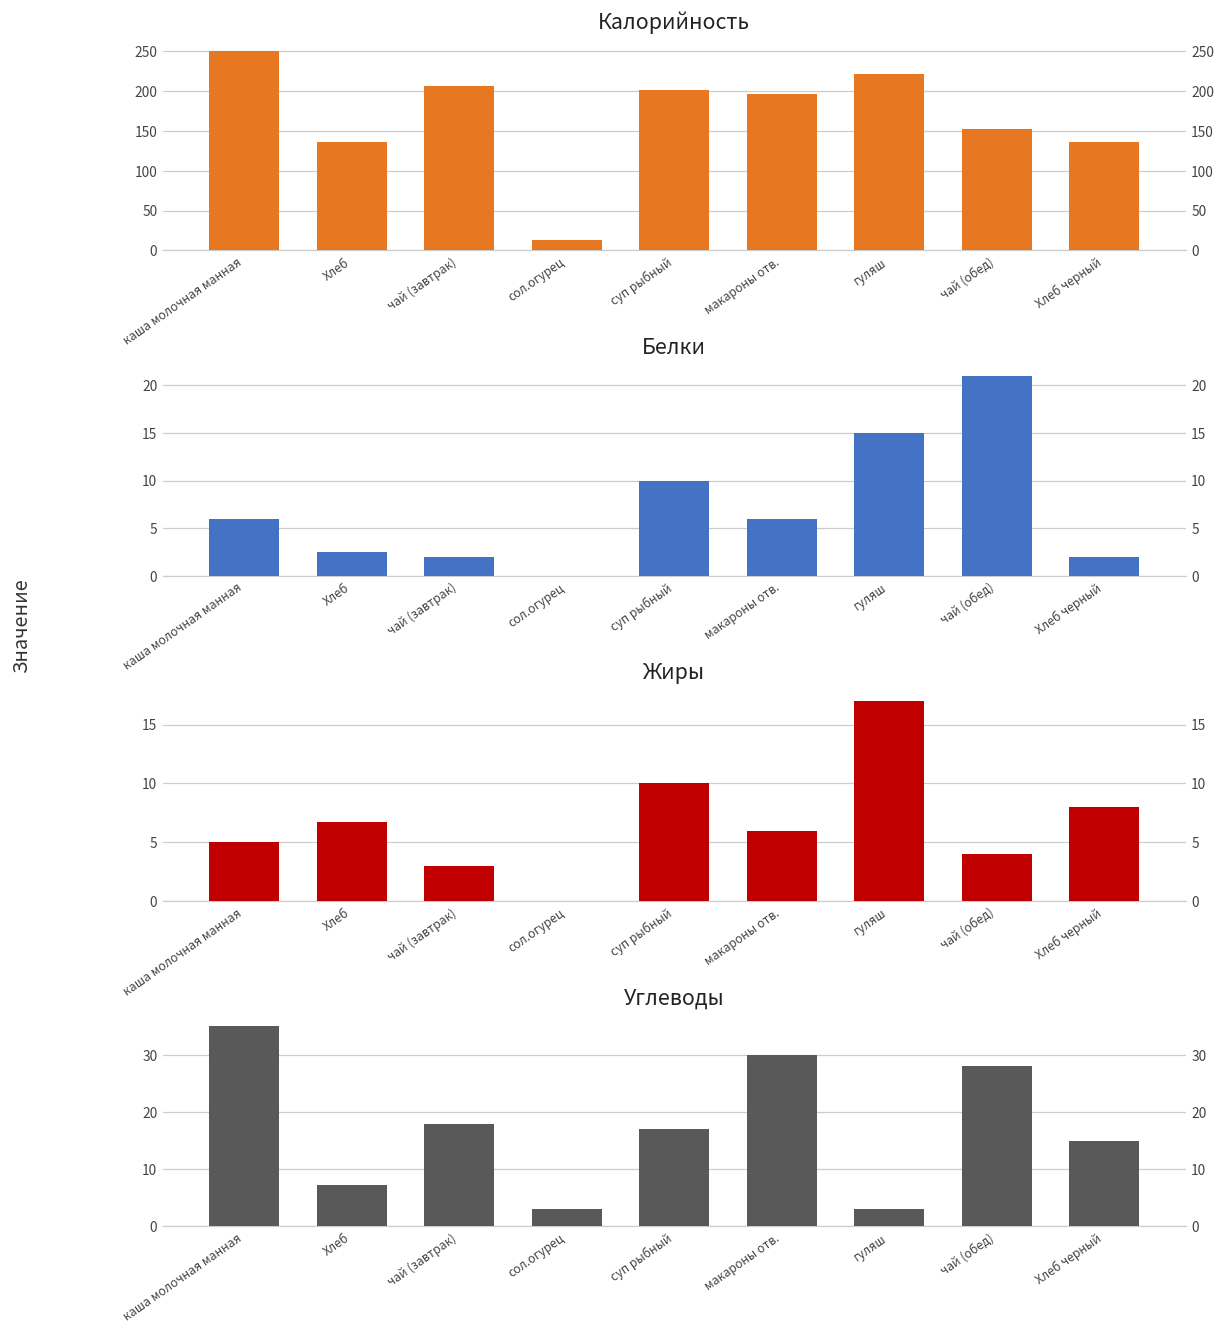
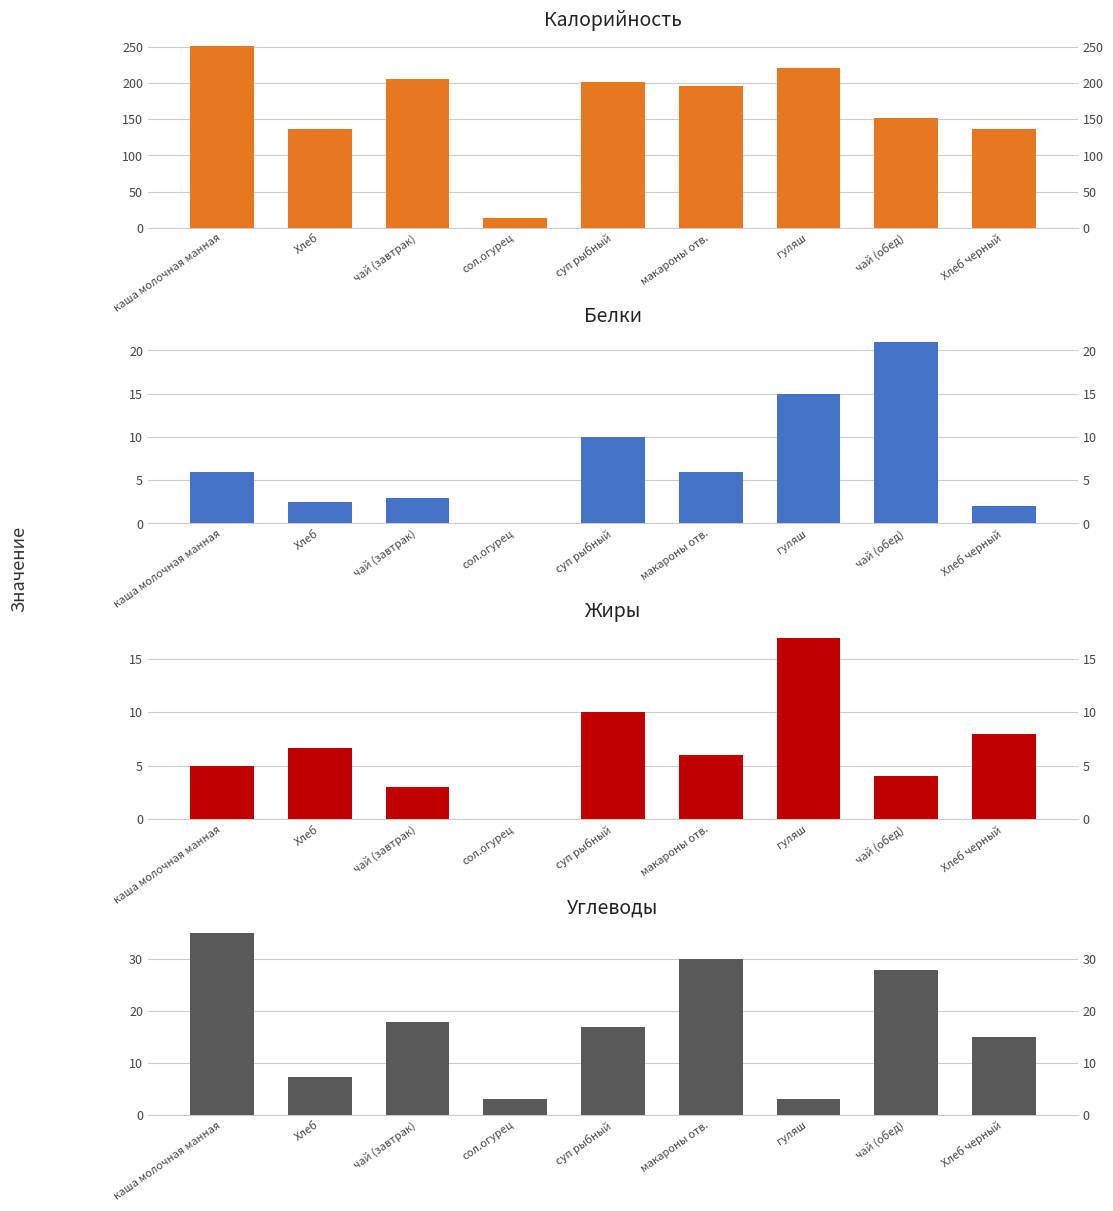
  {
    "Калорийность": {
      "каша молочная манная": 250,
      "Хлеб": 140,
      "чай (завтрак)": 210,
      "сол.огурец": 10,
      "суп рыбный": 200,
      "макароны отв.": 200,
      "гуляш": 220,
      "чай (обед)": 150,
      "Хлеб черный": 140
    },
    "Белки": {
      "каша молочная манная": 6,
      "Хлеб": 2,
-     "чай (завтрак)": 2,
+     "чай (завтрак)": 3,
      "сол.огурец": 0,
      "суп рыбный": 10,
      "макароны отв.": 6,
      "гуляш": 15,
      "чай (обед)": 21,
      "Хлеб черный": 2
    },
    "Жиры": {
      "каша молочная манная": 5.0,
      "Хлеб": 6.7,
      "чай (завтрак)": 3.0,
      "сол.огурец": 0.0,
      "суп рыбный": 10.0,
      "макароны отв.": 6.0,
      "гуляш": 17.0,
      "чай (обед)": 4.0,
      "Хлеб черный": 8.0
    },
    "Углеводы": {
      "каша молочная манная": 35,
      "Хлеб": 7,
      "чай (завтрак)": 18,
      "сол.огурец": 3,
      "суп рыбный": 17,
      "макароны отв.": 30,
      "гуляш": 3,
      "чай (обед)": 28,
      "Хлеб черный": 15
    }
  }
